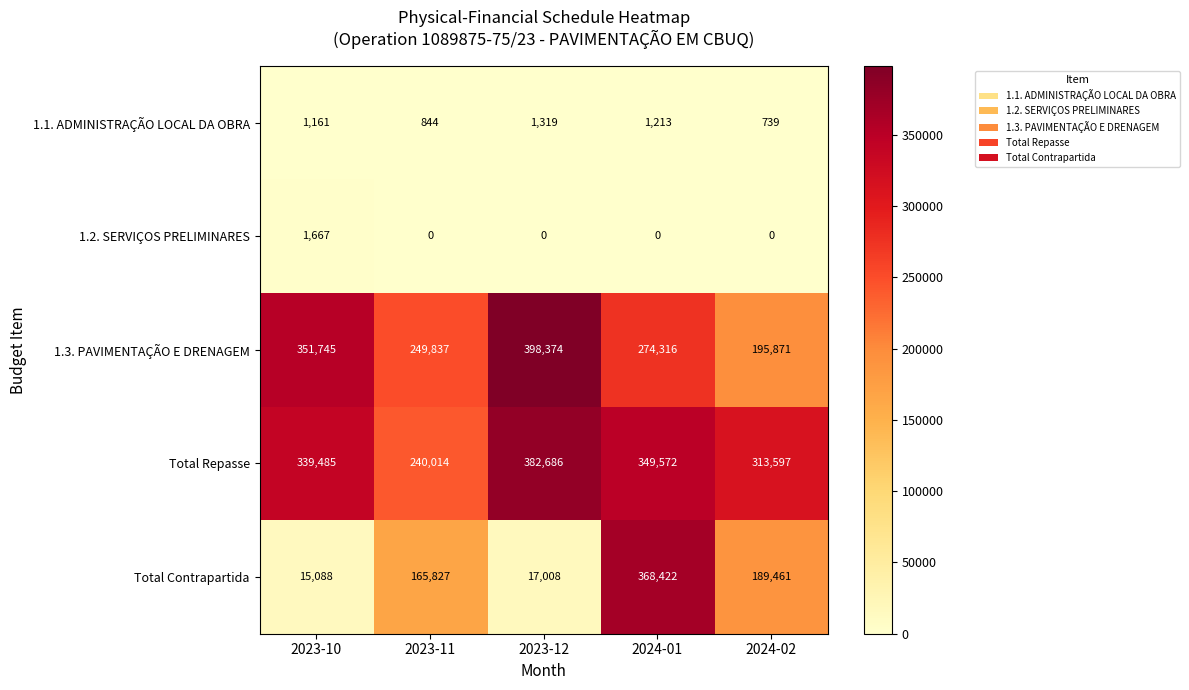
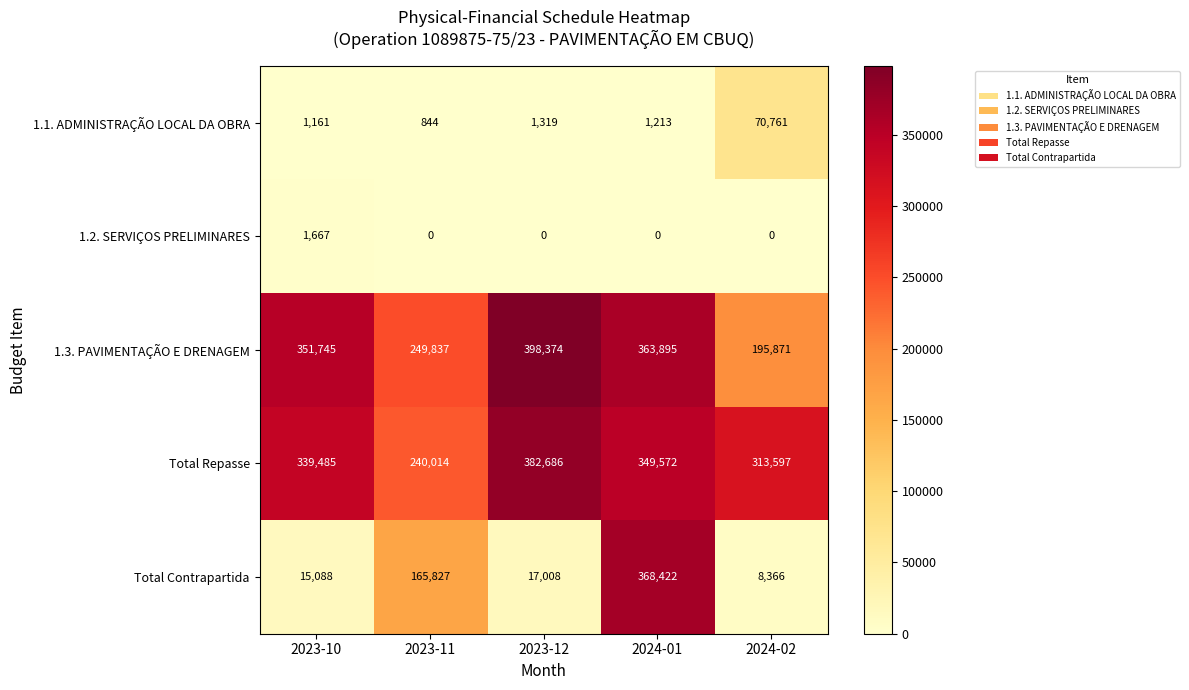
  {
    "1.1. ADMINISTRAÇÃO LOCAL DA OBRA": {
      "2023-10": "1,161",
      "2023-11": "844",
      "2023-12": "1,319",
      "2024-01": "1,213",
-     "2024-02": "739"
+     "2024-02": "70,761"
    },
    "1.2. SERVIÇOS PRELIMINARES": {
      "2023-10": "1,667",
      "2023-11": "0",
      "2023-12": "0",
      "2024-01": "0",
      "2024-02": "0"
    },
    "1.3. PAVIMENTAÇÃO E DRENAGEM": {
      "2023-10": "351,745",
      "2023-11": "249,837",
      "2023-12": "398,374",
-     "2024-01": "274,316",
+     "2024-01": "363,895",
      "2024-02": "195,871"
    },
    "Total Repasse": {
      "2023-10": "339,485",
      "2023-11": "240,014",
      "2023-12": "382,686",
      "2024-01": "349,572",
      "2024-02": "313,597"
    },
    "Total Contrapartida": {
      "2023-10": "15,088",
      "2023-11": "165,827",
      "2023-12": "17,008",
      "2024-01": "368,422",
-     "2024-02": "189,461"
+     "2024-02": "8,366"
    }
  }
